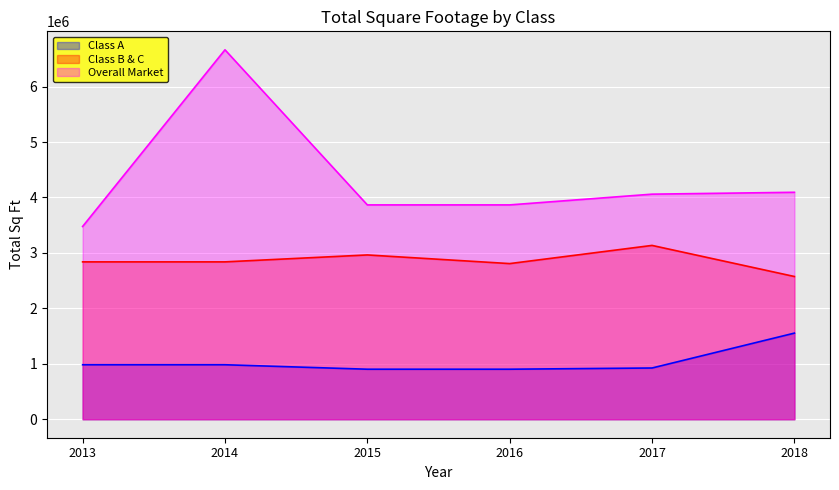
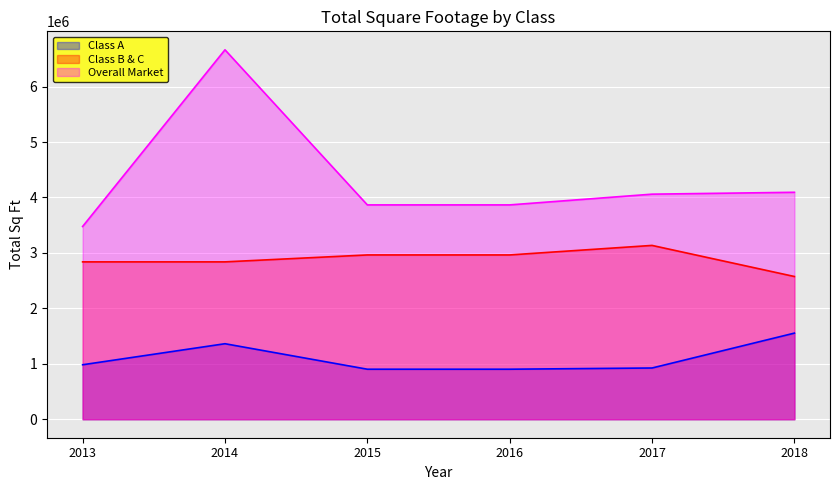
  {
    "Class A": {
      "2013": 1000000,
-     "2014": 1000000,
+     "2014": 1400000,
      "2015": 900000,
      "2016": 900000,
      "2017": 900000,
      "2018": 1600000
    },
    "Class B & C": {
      "2013": 2800000,
      "2014": 2800000,
      "2015": 3000000,
-     "2016": 2800000,
+     "2016": 3000000,
      "2017": 3100000,
      "2018": 2600000
    },
    "Overall Market": {
      "2013": 3500000,
      "2014": 6700000,
      "2015": 3900000,
      "2016": 3900000,
      "2017": 4100000,
      "2018": 4100000
    }
  }
